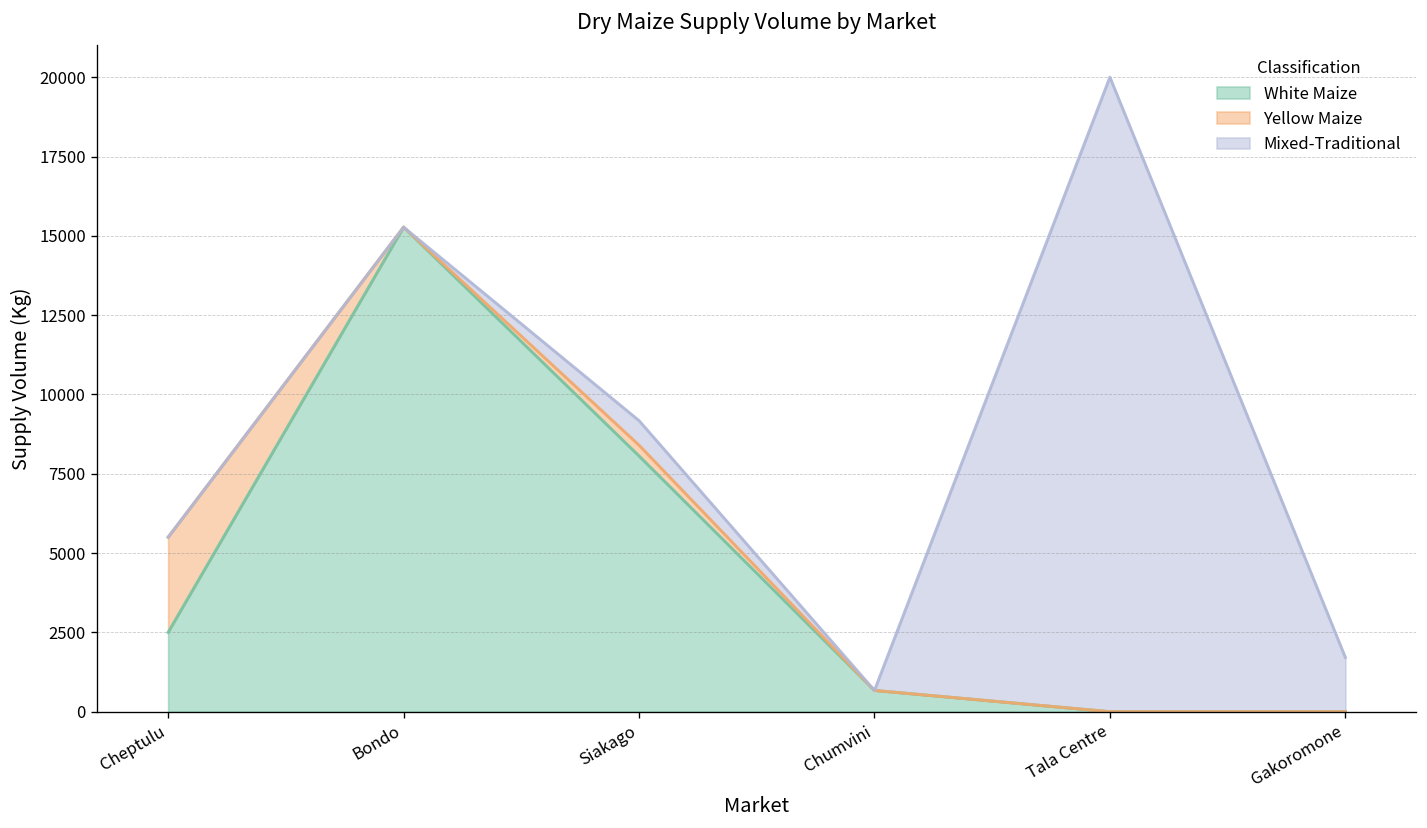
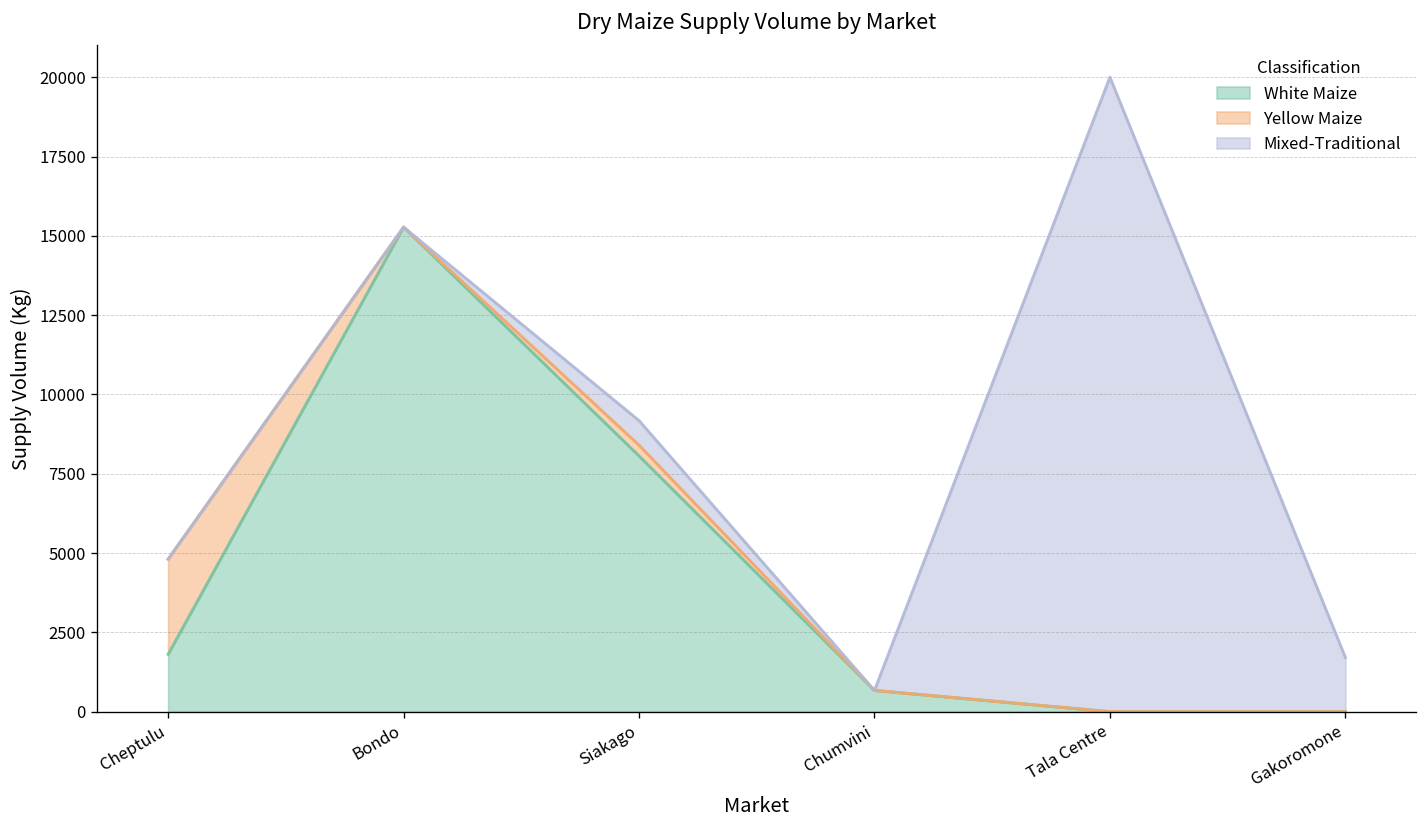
  {
    "White Maize": {
-     "Cheptulu": 2500,
+     "Cheptulu": 1800,
      "Siakago": 8100
    },
    "Yellow Maize": {
      "Siakago": 300
    },
    "Mixed-Traditional": {
      "Siakago": 800,
      "Tala Centre": 20000,
      "Gakoromone": 1700
    }
  }
